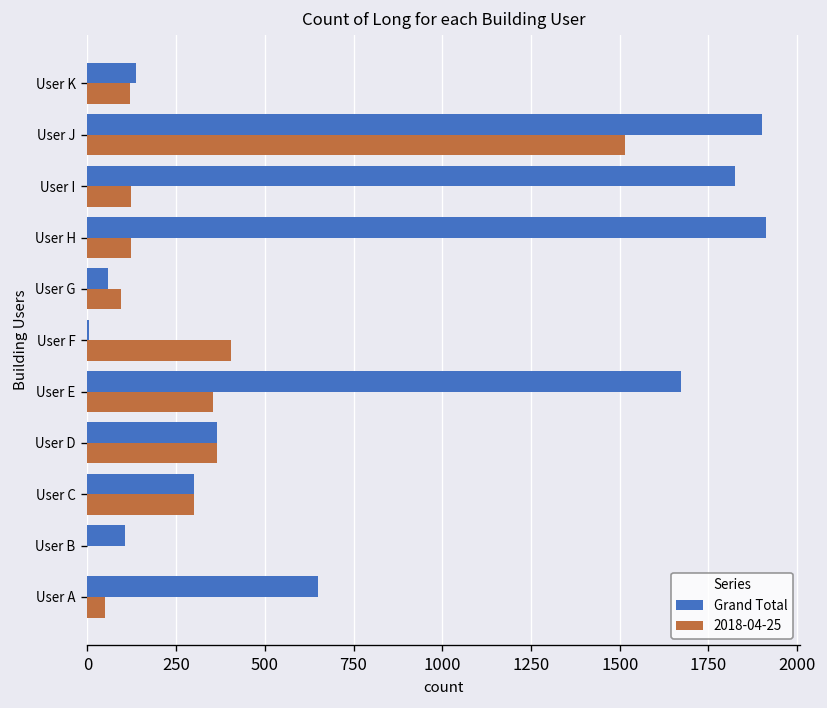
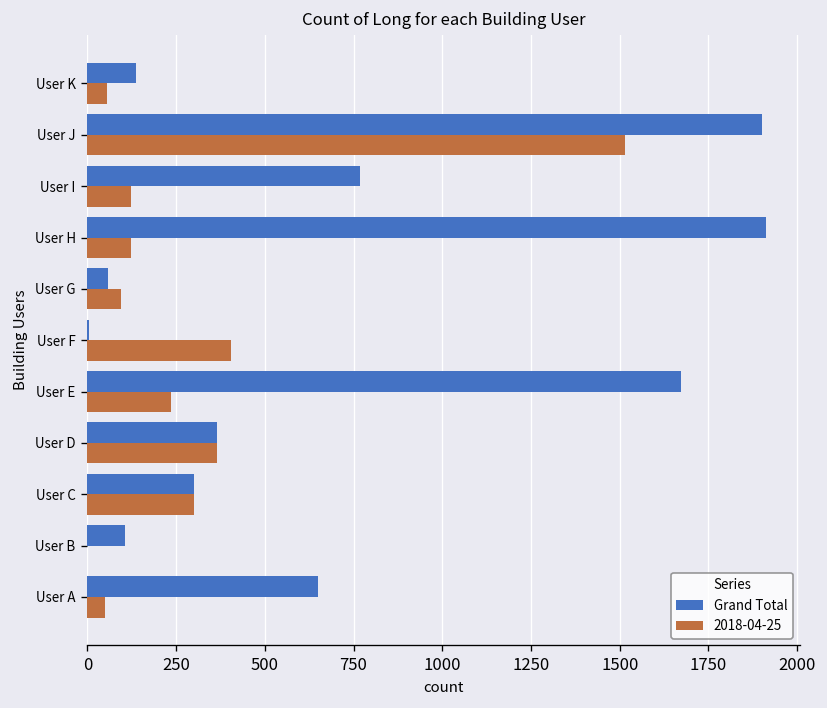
  {
    "Grand Total": {
      "User K": 140,
      "User J": 1900,
-     "User I": 1820,
+     "User I": 770,
      "User H": 1910,
      "User G": 60,
      "User E": 1670,
      "User D": 370,
      "User C": 300,
      "User B": 110,
      "User A": 650
    },
    "2018-04-25": {
-     "User K": 120,
+     "User K": 60,
      "User J": 1510,
      "User I": 120,
      "User H": 120,
      "User G": 100,
      "User F": 410,
-     "User E": 350,
+     "User E": 240,
      "User D": 370,
      "User C": 300,
      "User B": 0,
      "User A": 50
    }
  }
